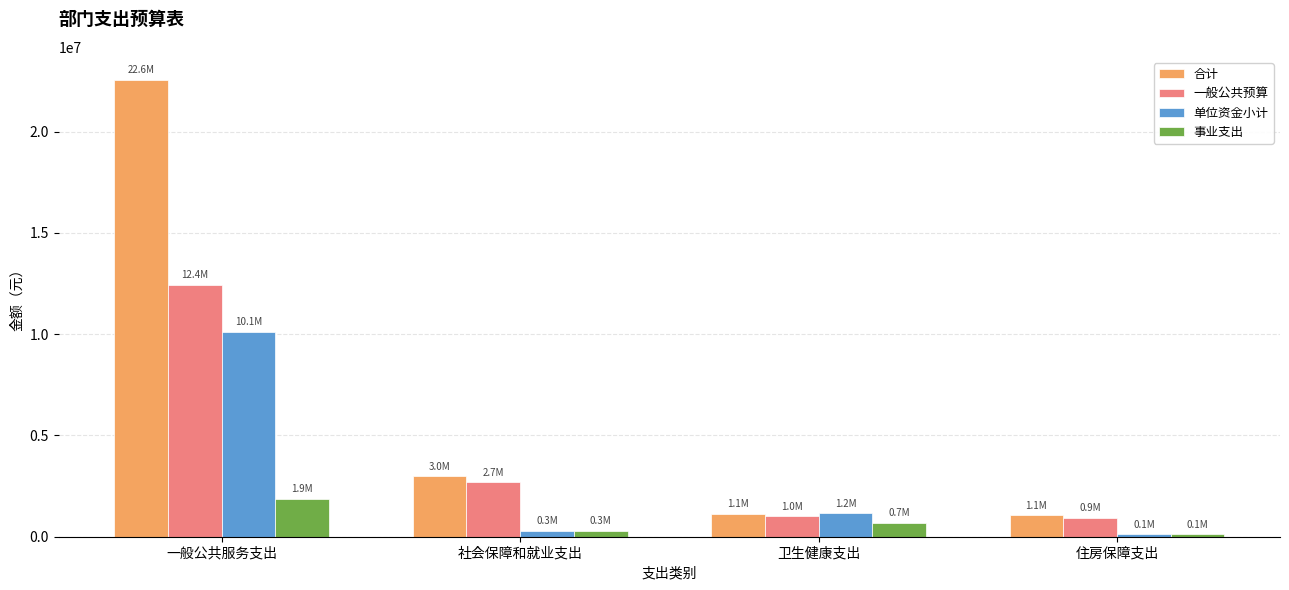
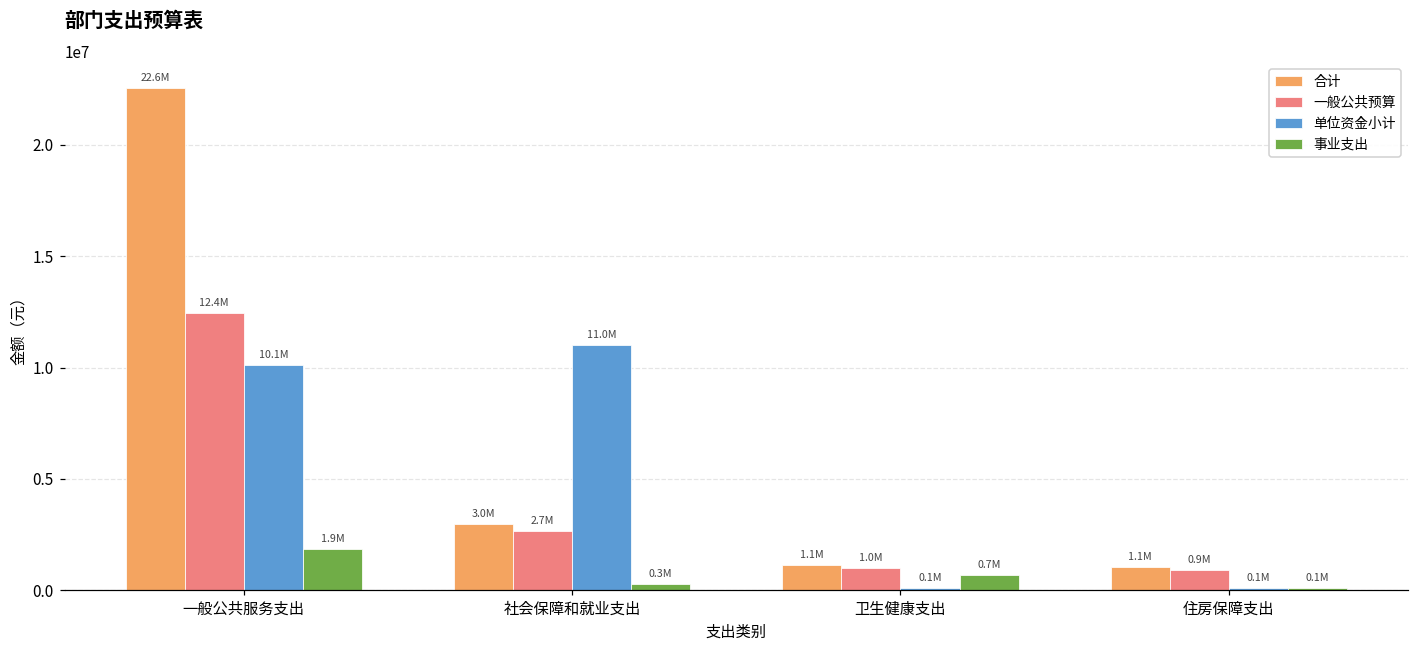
  {
    "单位资金小计": {
      "一般公共服务支出": "10.1M",
-     "社会保障和就业支出": "0.3M",
-     "卫生健康支出": "1.2M",
+     "社会保障和就业支出": "11.0M",
+     "卫生健康支出": "0.1M",
      "住房保障支出": "0.1M"
    },
    "事业支出": {
      "一般公共服务支出": "1.9M",
      "社会保障和就业支出": "0.3M",
      "卫生健康支出": "0.7M",
      "住房保障支出": "0.1M"
    }
  }
